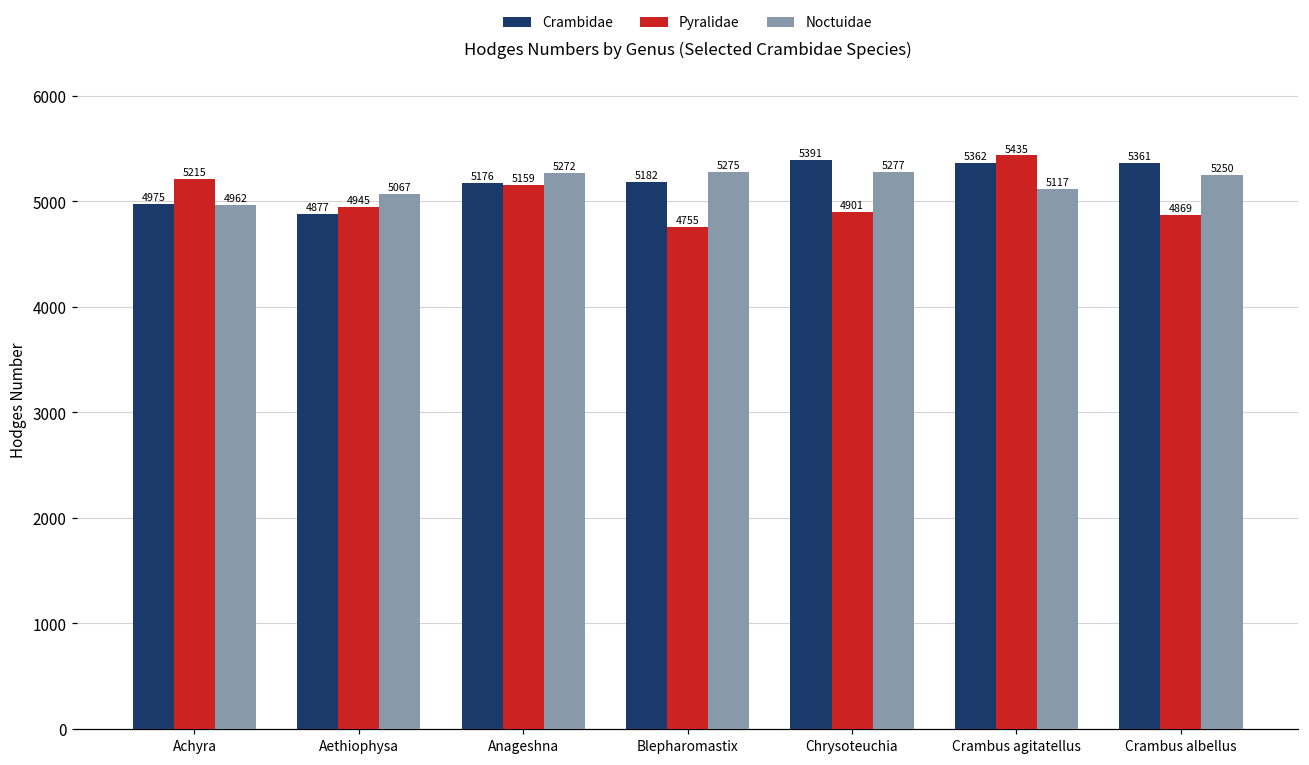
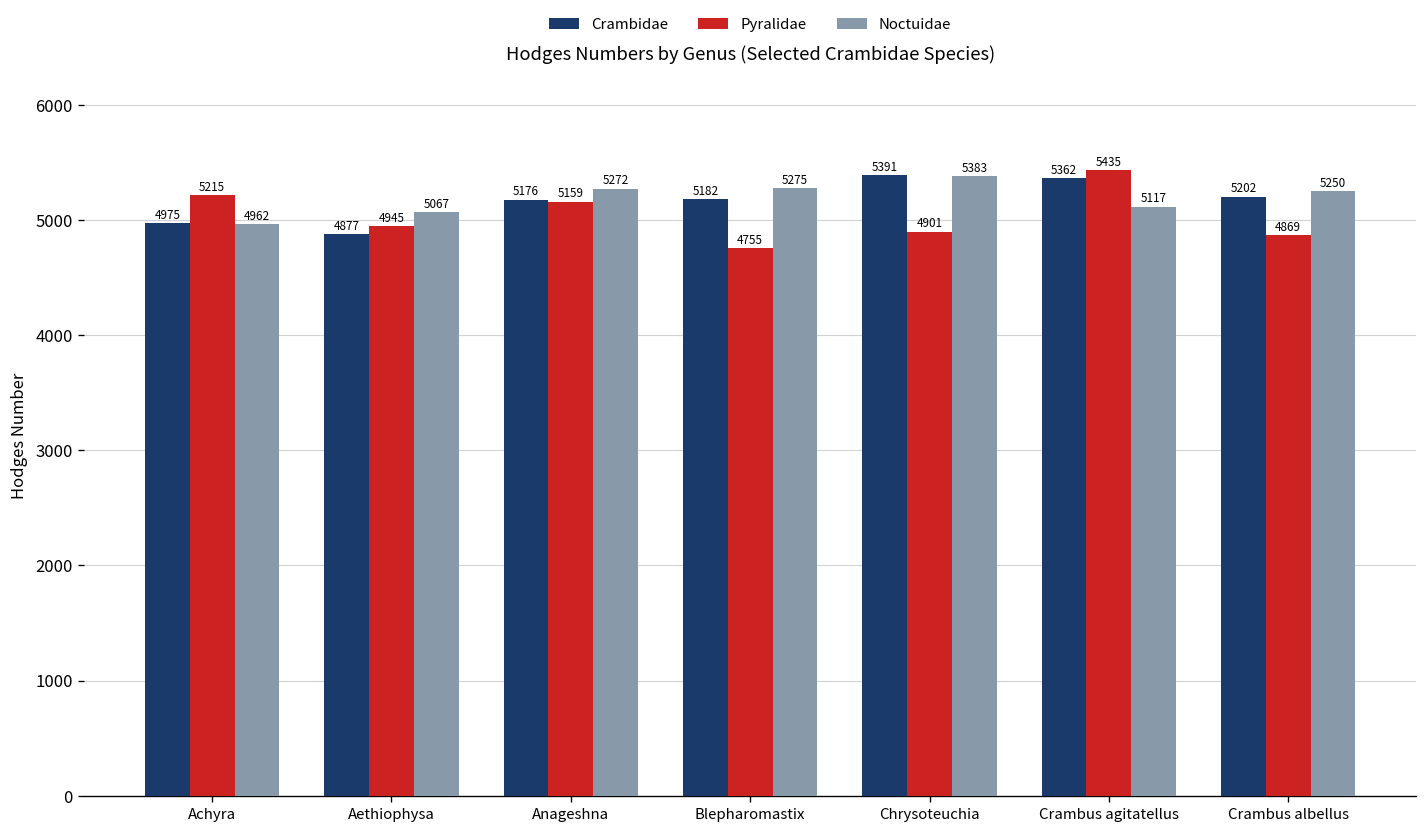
  {
    "Crambidae": {
      "Achyra": 4975,
      "Aethiophysa": 4877,
      "Anageshna": 5176,
      "Blepharomastix": 5182,
      "Chrysoteuchia": 5391,
      "Crambus agitatellus": 5362,
-     "Crambus albellus": 5361
+     "Crambus albellus": 5202
    },
    "Pyralidae": {
      "Achyra": 5215,
      "Aethiophysa": 4945,
      "Anageshna": 5159,
      "Blepharomastix": 4755,
      "Chrysoteuchia": 4901,
      "Crambus agitatellus": 5435,
      "Crambus albellus": 4869
    },
    "Noctuidae": {
      "Achyra": 4962,
      "Aethiophysa": 5067,
      "Anageshna": 5272,
      "Blepharomastix": 5275,
-     "Chrysoteuchia": 5277,
+     "Chrysoteuchia": 5383,
      "Crambus agitatellus": 5117,
      "Crambus albellus": 5250
    }
  }
